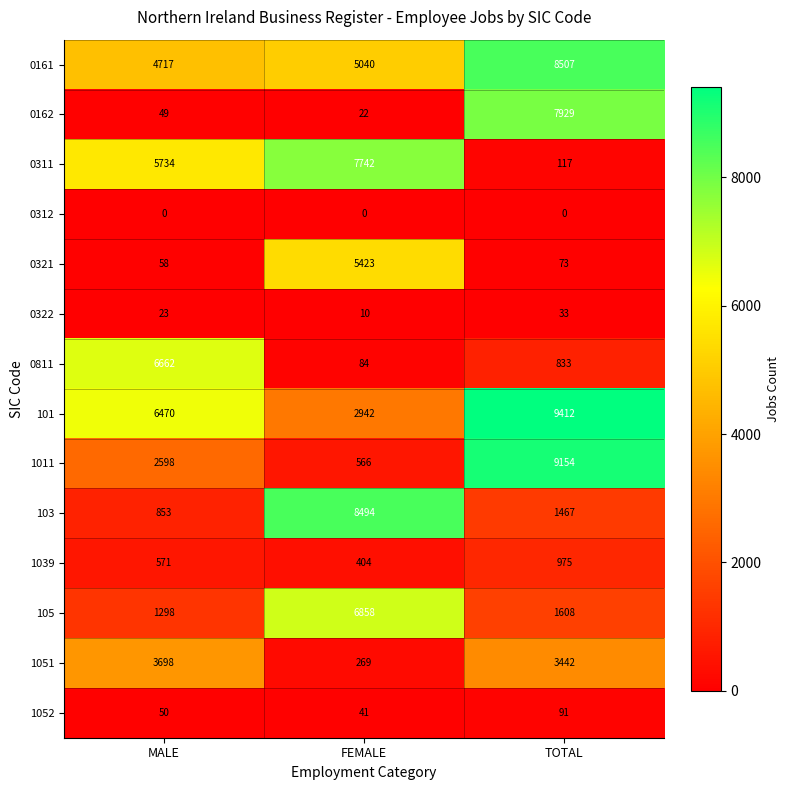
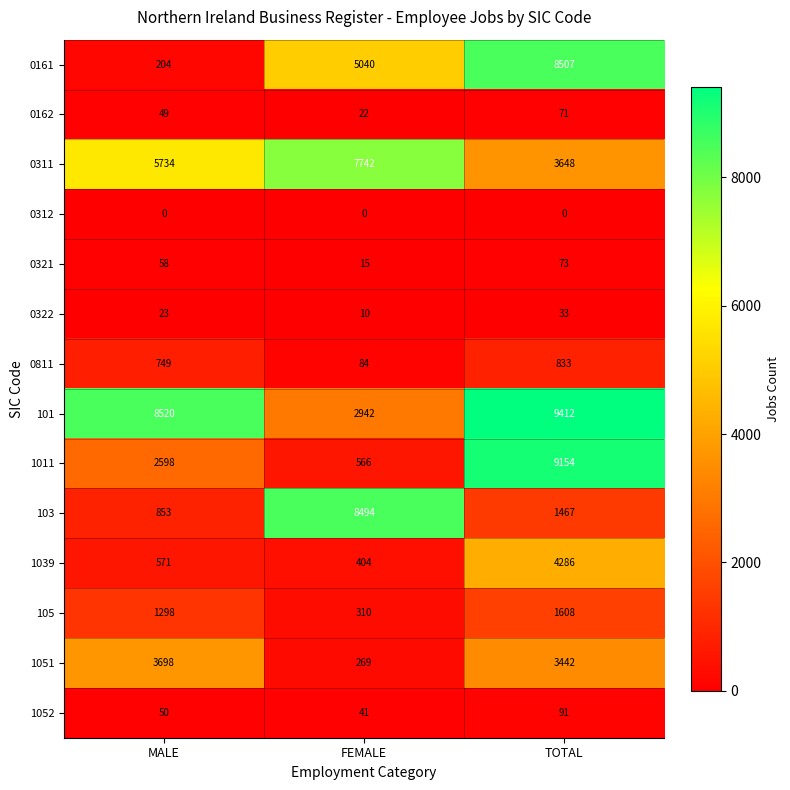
  {
    "0161": {
-     "MALE": 4717,
+     "MALE": 204,
      "FEMALE": 5040,
      "TOTAL": 8507
    },
    "0162": {
      "MALE": 49,
      "FEMALE": 22,
-     "TOTAL": 7929
+     "TOTAL": 71
    },
    "0311": {
      "MALE": 5734,
      "FEMALE": 7742,
-     "TOTAL": 117
+     "TOTAL": 3648
    },
    "0312": {
      "MALE": 0,
      "FEMALE": 0,
      "TOTAL": 0
    },
    "0321": {
      "MALE": 58,
-     "FEMALE": 5423,
+     "FEMALE": 15,
      "TOTAL": 73
    },
    "0322": {
      "MALE": 23,
      "FEMALE": 10,
      "TOTAL": 33
    },
    "0811": {
-     "MALE": 6662,
+     "MALE": 749,
      "FEMALE": 84,
      "TOTAL": 833
    },
    "101": {
-     "MALE": 6470,
+     "MALE": 8520,
      "FEMALE": 2942,
      "TOTAL": 9412
    },
    "1011": {
      "MALE": 2598,
      "FEMALE": 566,
      "TOTAL": 9154
    },
    "103": {
      "MALE": 853,
      "FEMALE": 8494,
      "TOTAL": 1467
    },
    "1039": {
      "MALE": 571,
      "FEMALE": 404,
-     "TOTAL": 975
+     "TOTAL": 4286
    },
    "105": {
      "MALE": 1298,
-     "FEMALE": 6858,
+     "FEMALE": 310,
      "TOTAL": 1608
    },
    "1051": {
      "MALE": 3698,
      "FEMALE": 269,
      "TOTAL": 3442
    },
    "1052": {
      "MALE": 50,
      "FEMALE": 41,
      "TOTAL": 91
    }
  }
